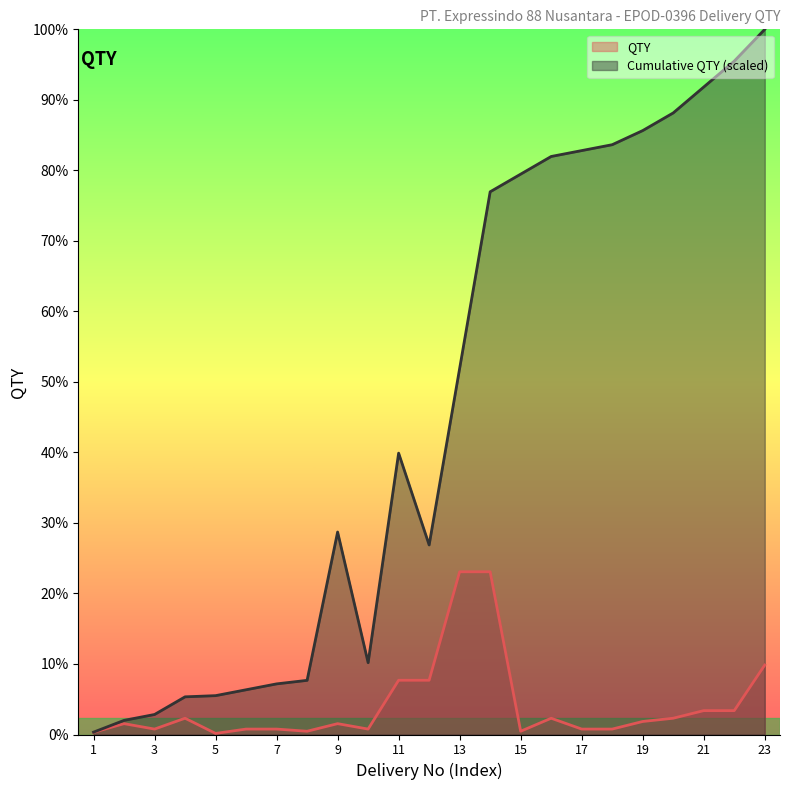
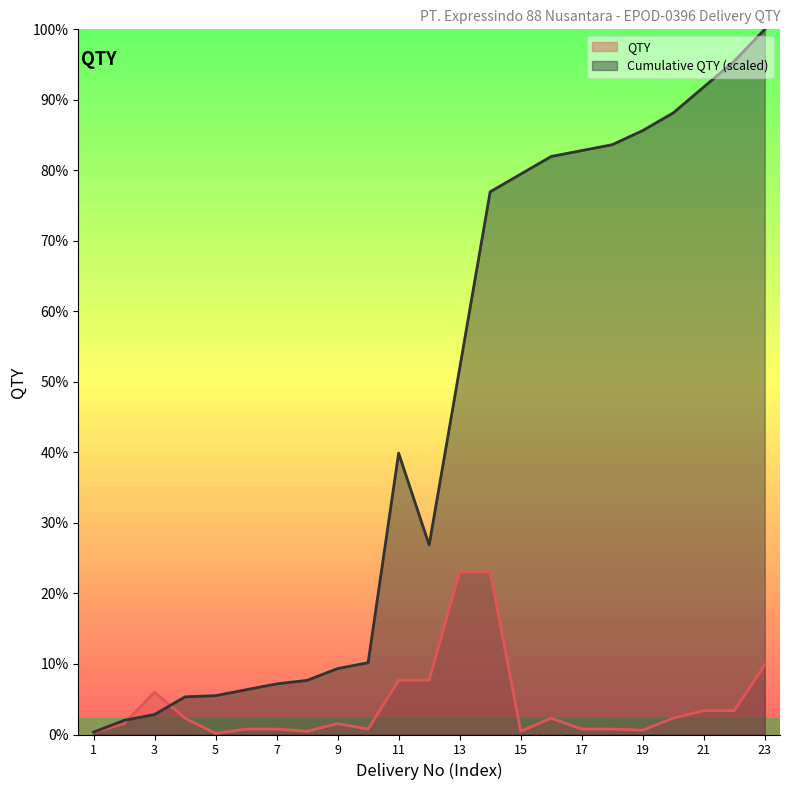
  {
    "QTY": {
-     "3": "1%",
+     "3": "6%",
      "5": "0%",
      "7": "1%",
      "9": "2%",
      "11": "8%",
      "13": "23%",
      "15": "0%",
      "17": "1%",
-     "19": "2%",
+     "19": "1%",
      "21": "3%",
      "23": "10%"
    },
    "Cumulative QTY (scaled)": {
      "3": "3%",
      "5": "6%",
      "7": "7%",
-     "9": "29%",
+     "9": "9%",
      "11": "40%",
      "13": "52%",
      "15": "79%",
      "17": "83%",
      "19": "86%",
      "21": "92%",
      "23": "100%"
    }
  }
